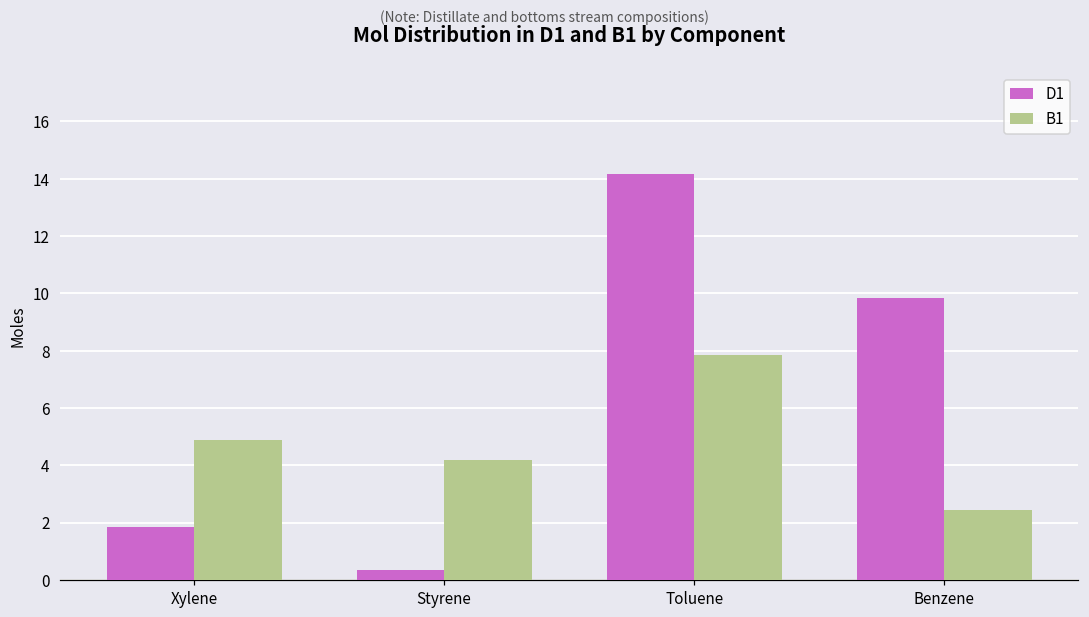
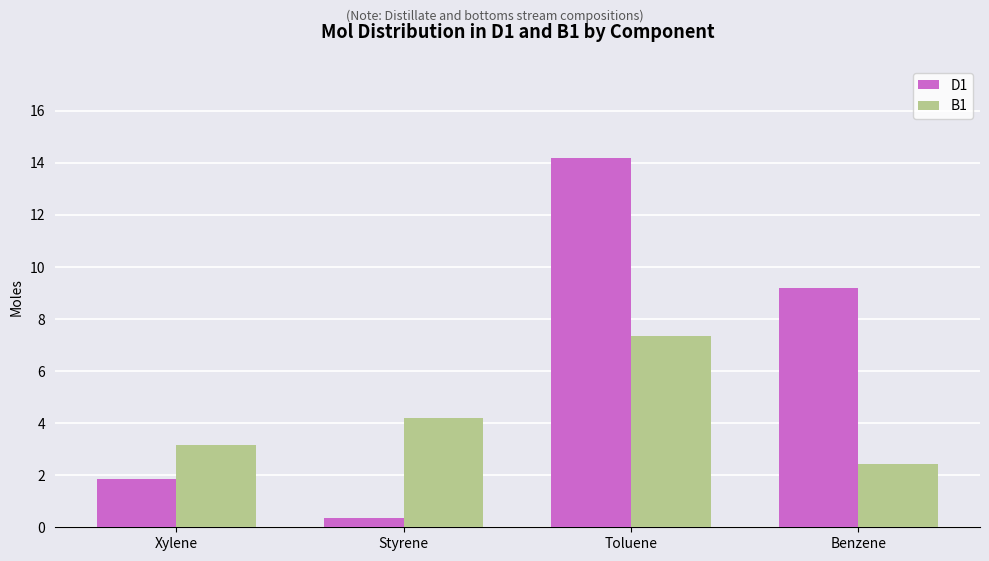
  {
    "D1": {
      "Xylene": 1.8,
      "Styrene": 0.4,
      "Toluene": 14.2,
-     "Benzene": 9.8
+     "Benzene": 9.2
    },
    "B1": {
-     "Xylene": 4.9,
+     "Xylene": 3.2,
      "Styrene": 4.2,
-     "Toluene": 7.9,
+     "Toluene": 7.4,
      "Benzene": 2.4
    }
  }
